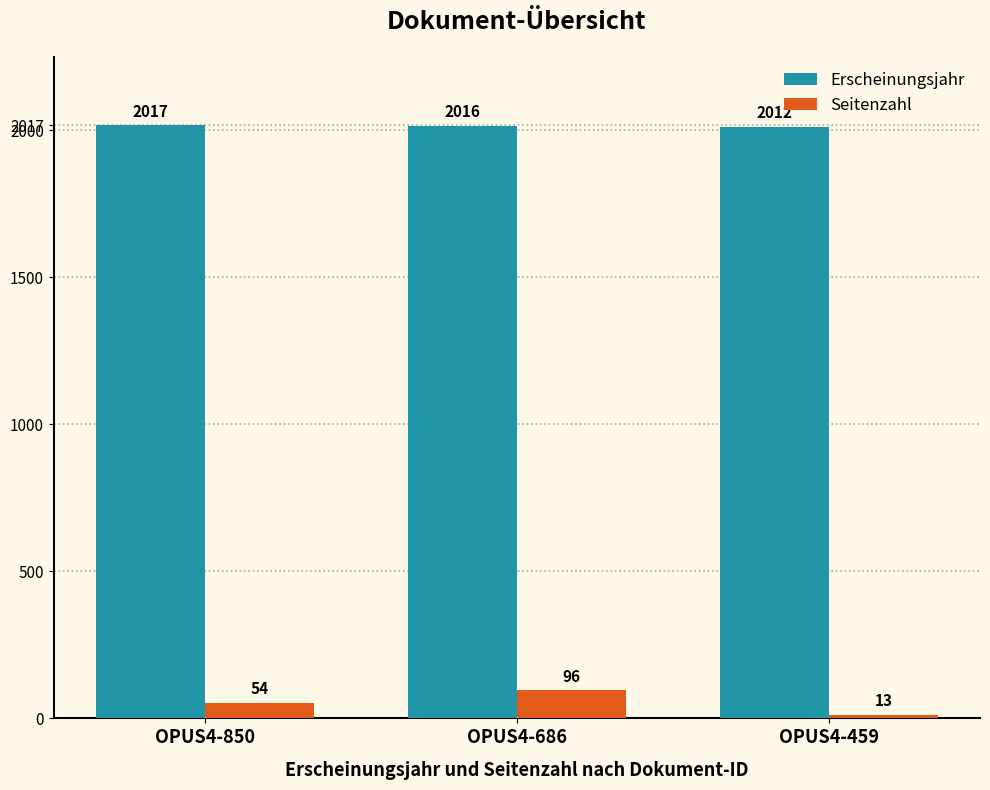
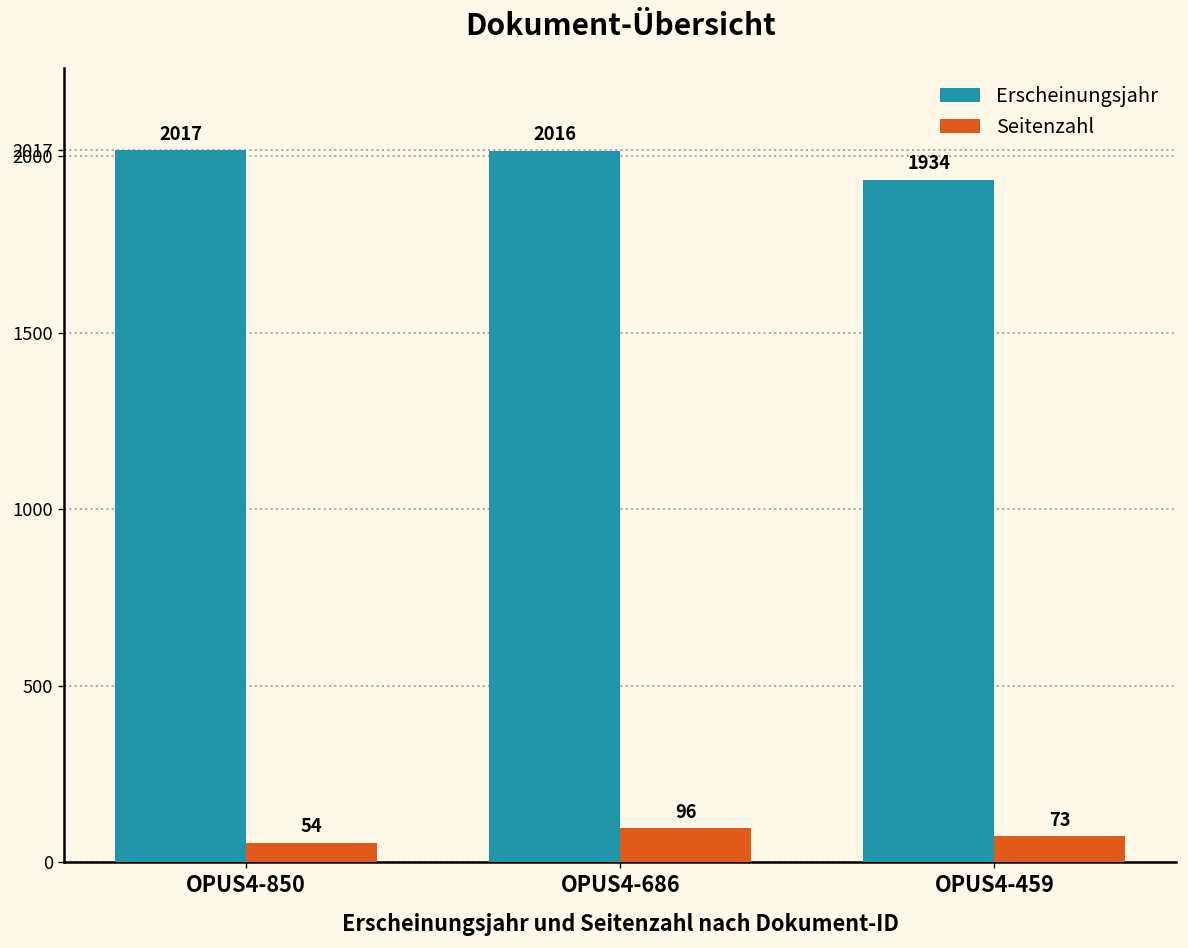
  {
    "Erscheinungsjahr": {
      "OPUS4-850": 2017,
      "OPUS4-686": 2016,
-     "OPUS4-459": 2012
+     "OPUS4-459": 1934
    },
    "Seitenzahl": {
      "OPUS4-850": 54,
      "OPUS4-686": 96,
-     "OPUS4-459": 13
+     "OPUS4-459": 73
    }
  }
